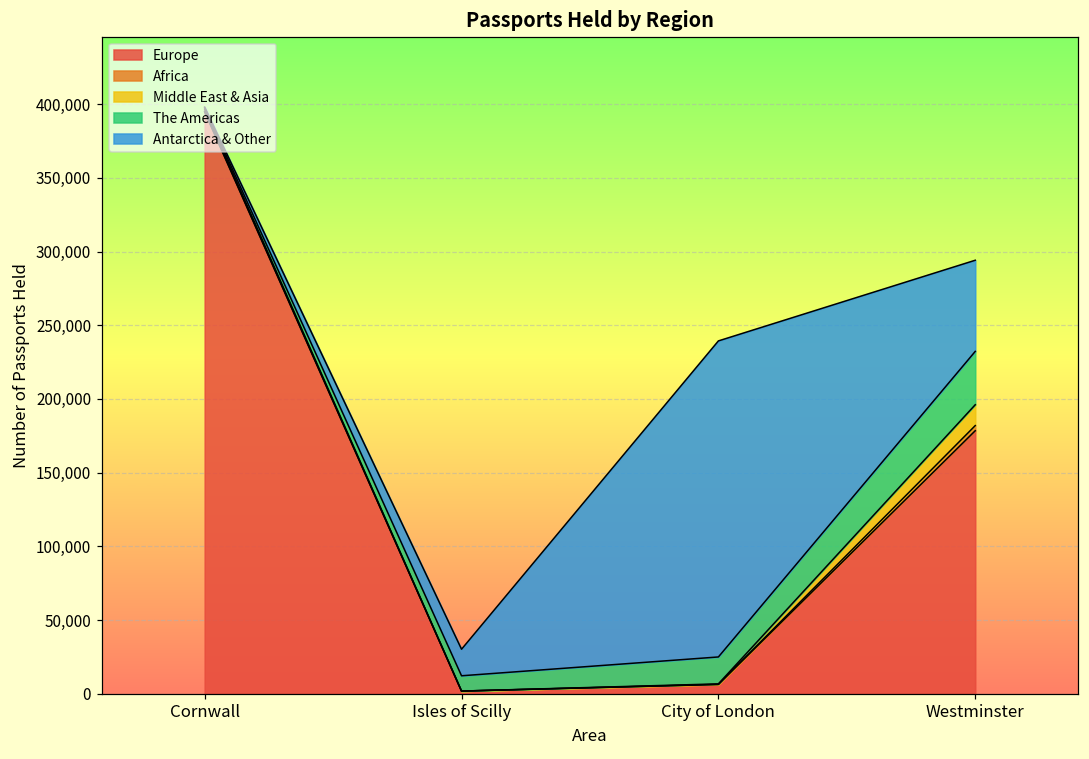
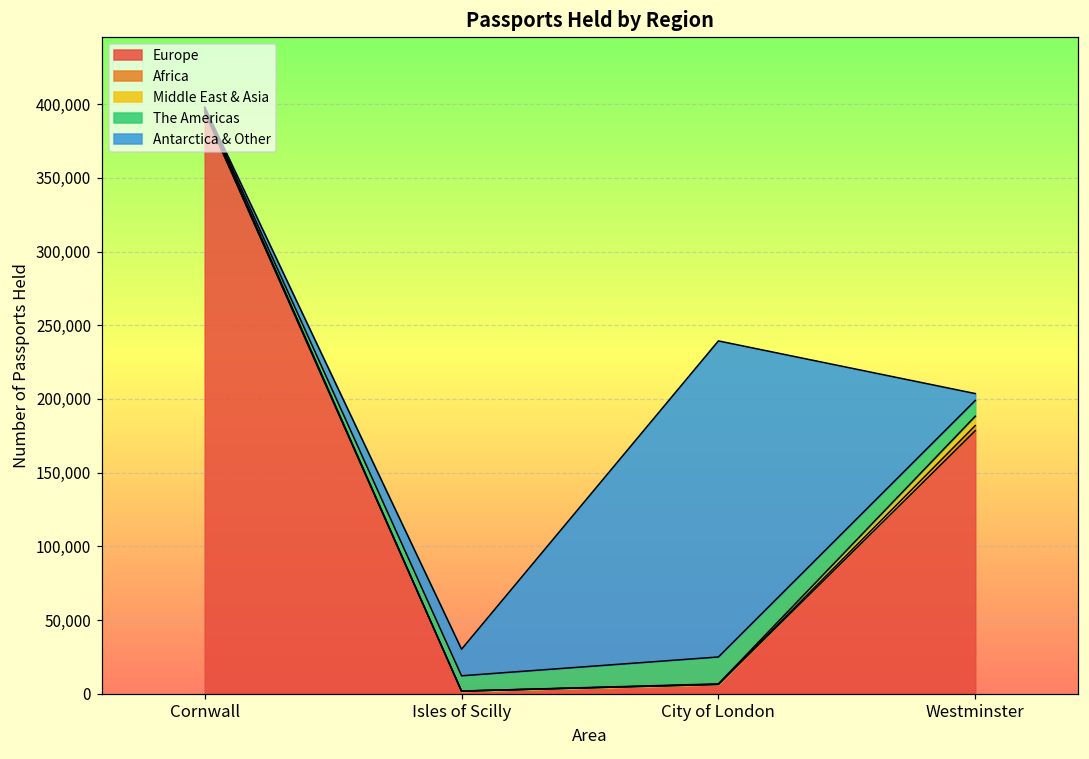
  {
    "Middle East & Asia": {
-     "Westminster": "14,000"
+     "Westminster": "6,000"
    },
    "The Americas": {
      "Isles of Scilly": "10,000",
      "City of London": "18,000",
-     "Westminster": "36,000"
+     "Westminster": "11,000"
    },
    "Antarctica & Other": {
      "Isles of Scilly": "18,000",
      "City of London": "214,000",
-     "Westminster": "62,000"
+     "Westminster": "5,000"
    }
  }
